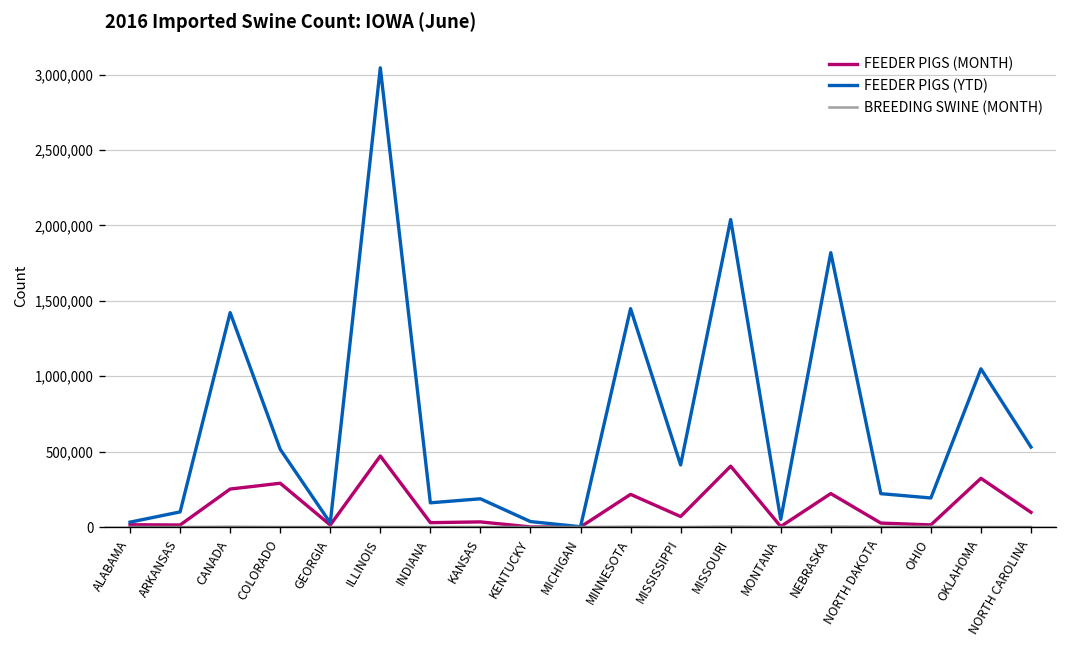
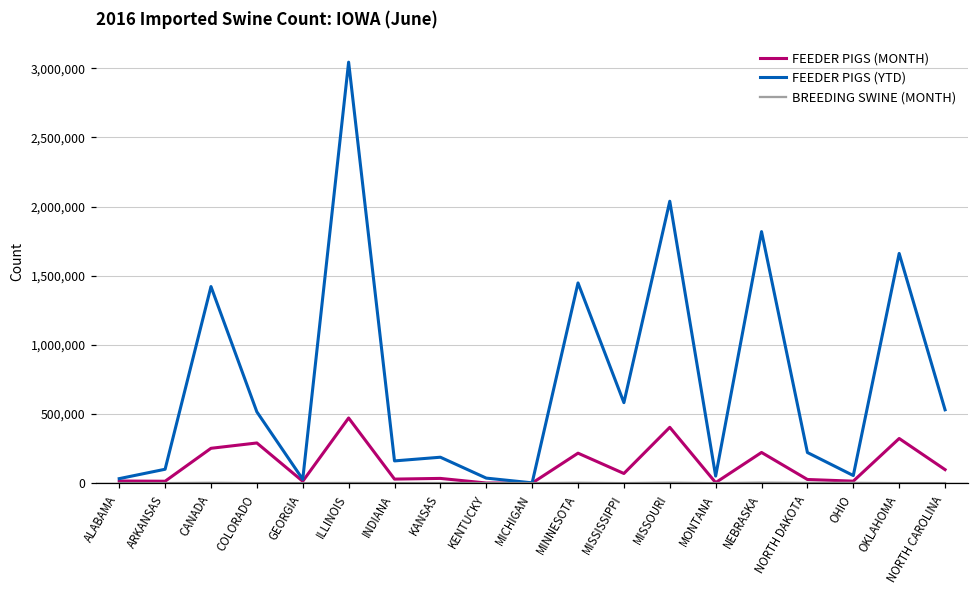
  {
    "FEEDER PIGS (MONTH)": {
      "CANADA": "250,000",
      "COLORADO": "290,000",
      "ILLINOIS": "470,000",
      "INDIANA": "30,000",
      "KANSAS": "30,000",
      "MINNESOTA": "220,000",
      "MISSISSIPPI": "70,000",
      "MISSOURI": "400,000",
      "NEBRASKA": "220,000",
      "NORTH DAKOTA": "30,000",
      "OKLAHOMA": "320,000",
      "NORTH CAROLINA": "100,000"
    },
    "FEEDER PIGS (YTD)": {
      "ARKANSAS": "100,000",
      "CANADA": "1,420,000",
      "COLORADO": "520,000",
      "ILLINOIS": "3,040,000",
      "INDIANA": "160,000",
      "KANSAS": "190,000",
      "KENTUCKY": "40,000",
      "MINNESOTA": "1,450,000",
-     "MISSISSIPPI": "410,000",
+     "MISSISSIPPI": "580,000",
      "MISSOURI": "2,040,000",
      "MONTANA": "50,000",
      "NEBRASKA": "1,820,000",
      "NORTH DAKOTA": "220,000",
-     "OHIO": "190,000",
-     "OKLAHOMA": "1,050,000",
+     "OHIO": "50,000",
+     "OKLAHOMA": "1,660,000",
      "NORTH CAROLINA": "530,000"
    },
    "BREEDING SWINE (MONTH)": {
      "CANADA": "0",
      "COLORADO": "0",
      "ILLINOIS": "0",
      "INDIANA": "0",
      "KANSAS": "0",
      "MINNESOTA": "0",
      "MISSISSIPPI": "0",
      "MISSOURI": "0",
      "NEBRASKA": "0",
      "NORTH DAKOTA": "0",
      "OKLAHOMA": "0",
      "NORTH CAROLINA": "0"
    }
  }
